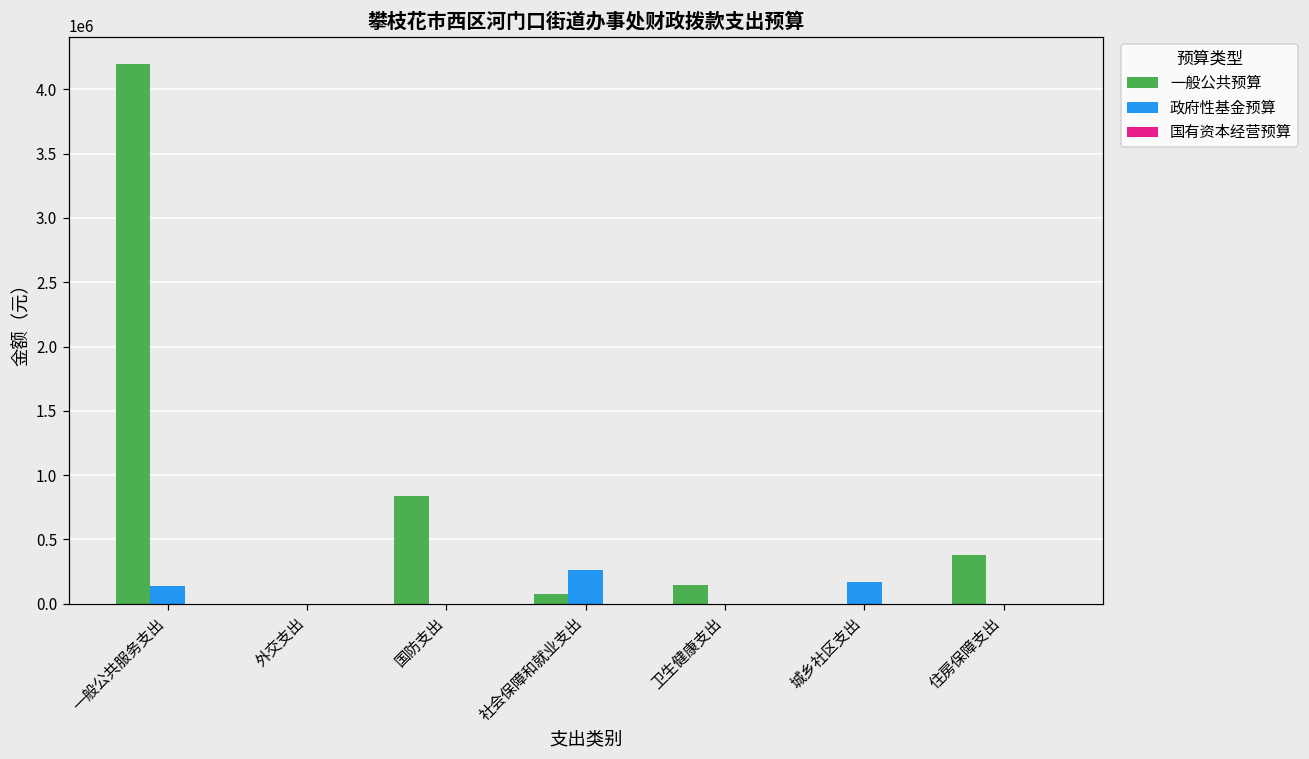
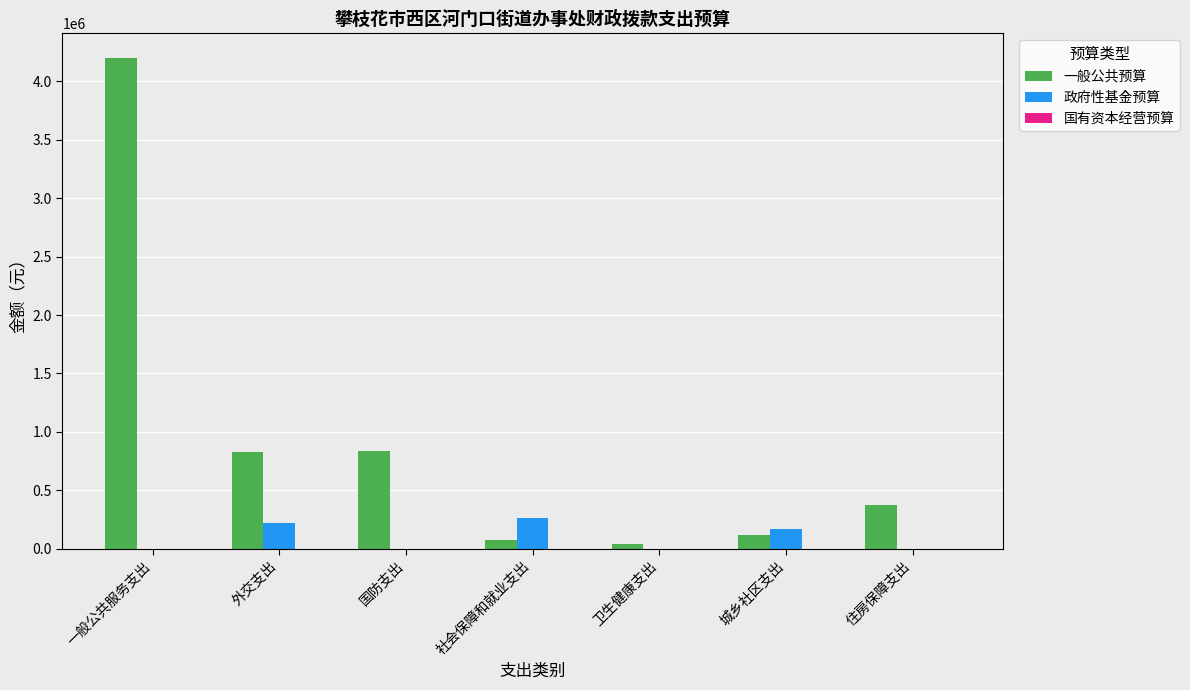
  {
    "一般公共预算": {
      "一般公共服务支出": 4200000,
-     "外交支出": 0,
+     "外交支出": 820000,
      "国防支出": 840000,
      "社会保障和就业支出": 70000,
-     "卫生健康支出": 150000,
-     "城乡社区支出": 0,
+     "卫生健康支出": 40000,
+     "城乡社区支出": 120000,
      "住房保障支出": 380000
    },
    "政府性基金预算": {
-     "一般公共服务支出": 140000,
-     "外交支出": 0,
+     "一般公共服务支出": 0,
+     "外交支出": 220000,
      "国防支出": 0,
      "社会保障和就业支出": 260000,
      "卫生健康支出": 0,
      "城乡社区支出": 170000,
      "住房保障支出": 0
    },
    "国有资本经营预算": {
      "一般公共服务支出": 0,
      "外交支出": 0,
      "国防支出": 0,
      "社会保障和就业支出": 0,
      "卫生健康支出": 0,
      "城乡社区支出": 0,
      "住房保障支出": 0
    }
  }
